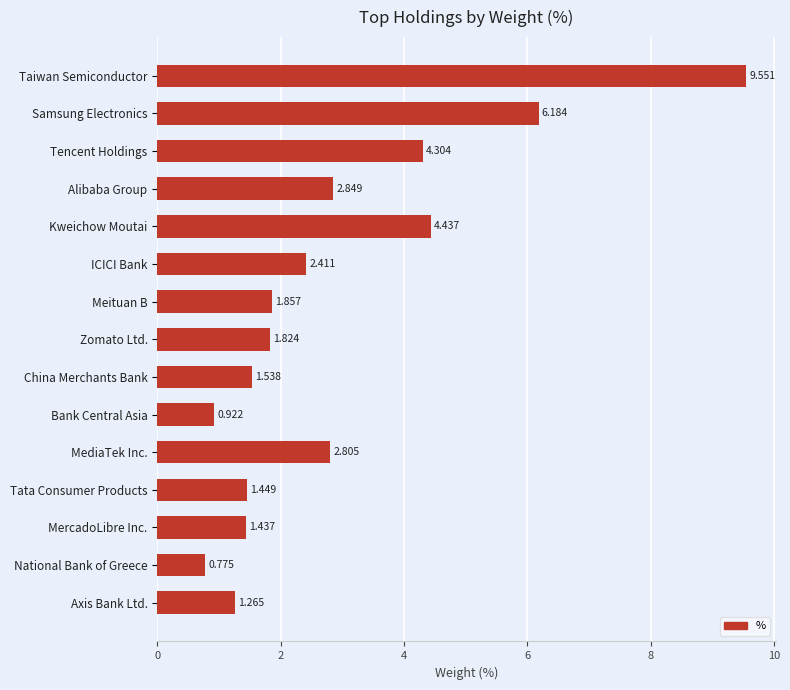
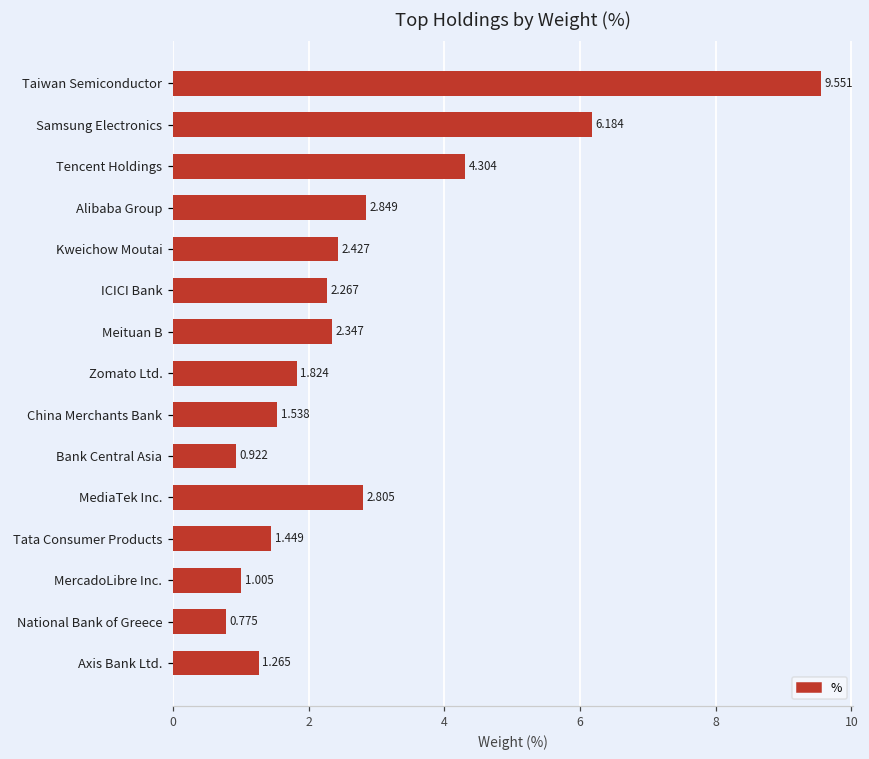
  {
    "Taiwan Semiconductor": 9.551,
    "Samsung Electronics": 6.184,
    "Tencent Holdings": 4.304,
    "Alibaba Group": 2.849,
-   "Kweichow Moutai": 4.437,
-   "ICICI Bank": 2.411,
-   "Meituan B": 1.857,
+   "Kweichow Moutai": 2.427,
+   "ICICI Bank": 2.267,
+   "Meituan B": 2.347,
    "Zomato Ltd.": 1.824,
    "China Merchants Bank": 1.538,
    "Bank Central Asia": 0.922,
    "MediaTek Inc.": 2.805,
    "Tata Consumer Products": 1.449,
-   "MercadoLibre Inc.": 1.437,
+   "MercadoLibre Inc.": 1.005,
    "National Bank of Greece": 0.775,
    "Axis Bank Ltd.": 1.265
  }
